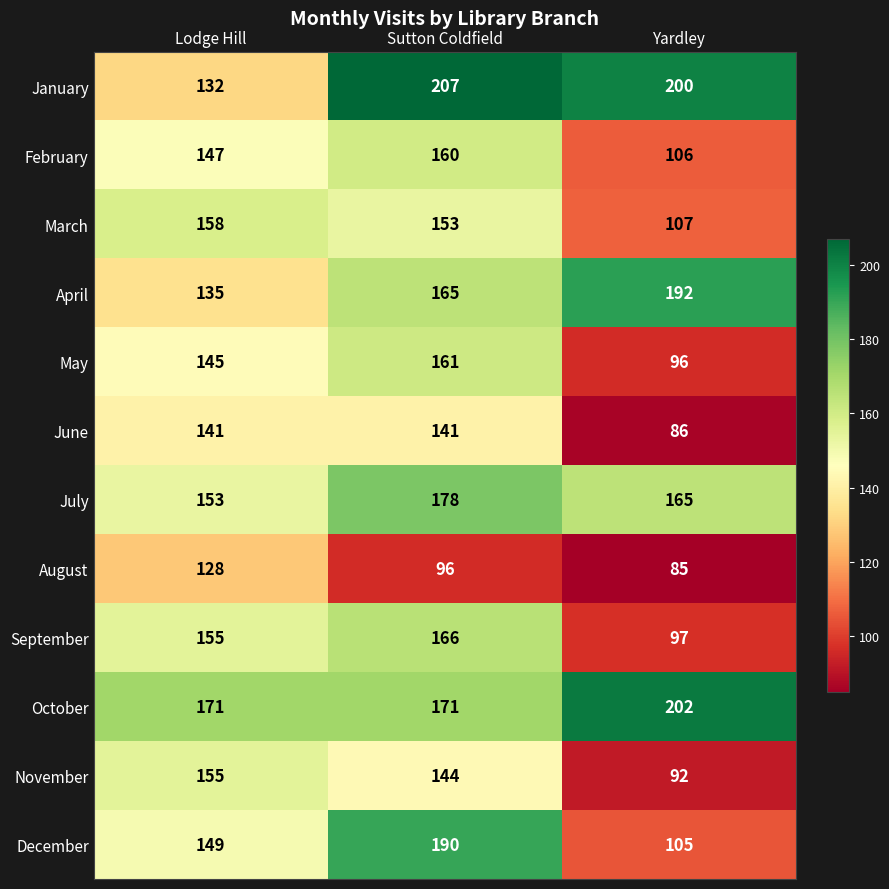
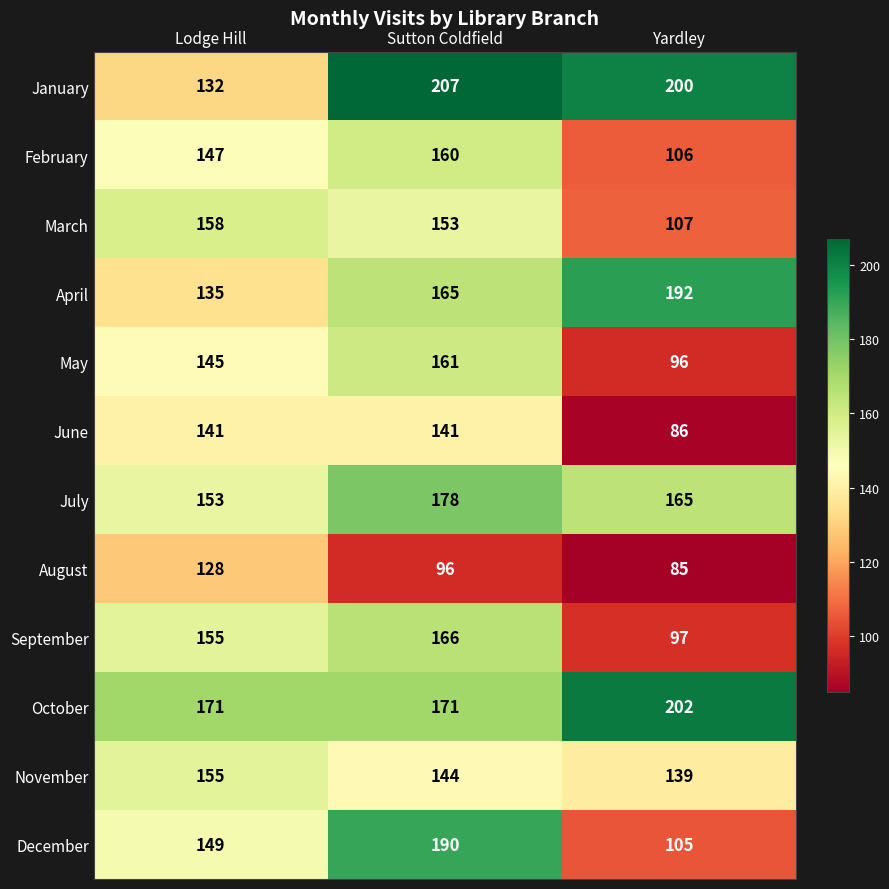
  {
    "January": {
      "Lodge Hill": 132,
      "Sutton Coldfield": 207,
      "Yardley": 200
    },
    "February": {
      "Lodge Hill": 147,
      "Sutton Coldfield": 160,
      "Yardley": 106
    },
    "March": {
      "Lodge Hill": 158,
      "Sutton Coldfield": 153,
      "Yardley": 107
    },
    "April": {
      "Lodge Hill": 135,
      "Sutton Coldfield": 165,
      "Yardley": 192
    },
    "May": {
      "Lodge Hill": 145,
      "Sutton Coldfield": 161,
      "Yardley": 96
    },
    "June": {
      "Lodge Hill": 141,
      "Sutton Coldfield": 141,
      "Yardley": 86
    },
    "July": {
      "Lodge Hill": 153,
      "Sutton Coldfield": 178,
      "Yardley": 165
    },
    "August": {
      "Lodge Hill": 128,
      "Sutton Coldfield": 96,
      "Yardley": 85
    },
    "September": {
      "Lodge Hill": 155,
      "Sutton Coldfield": 166,
      "Yardley": 97
    },
    "October": {
      "Lodge Hill": 171,
      "Sutton Coldfield": 171,
      "Yardley": 202
    },
    "November": {
      "Lodge Hill": 155,
      "Sutton Coldfield": 144,
-     "Yardley": 92
+     "Yardley": 139
    },
    "December": {
      "Lodge Hill": 149,
      "Sutton Coldfield": 190,
      "Yardley": 105
    }
  }
